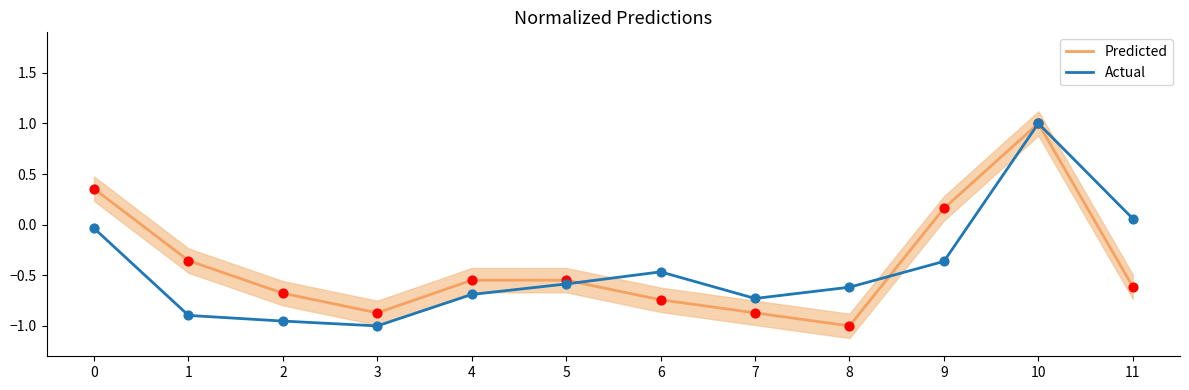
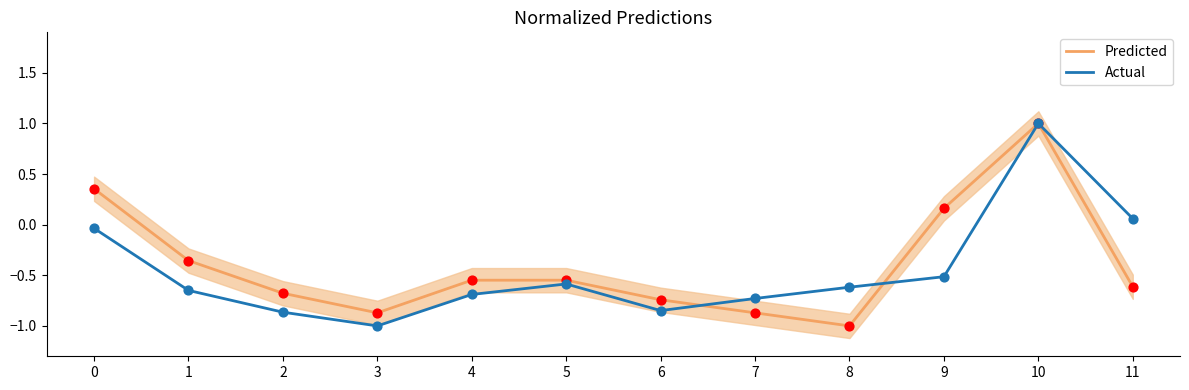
  {
    "Actual": {
      "0": -0.04,
-     "1": -0.90,
-     "2": -0.95,
+     "1": -0.65,
+     "2": -0.86,
      "3": -1.00,
      "4": -0.69,
      "5": -0.59,
-     "6": -0.47,
+     "6": -0.85,
      "8": -0.62,
-     "9": -0.36,
+     "9": -0.51,
      "11": 0.06
    }
  }
